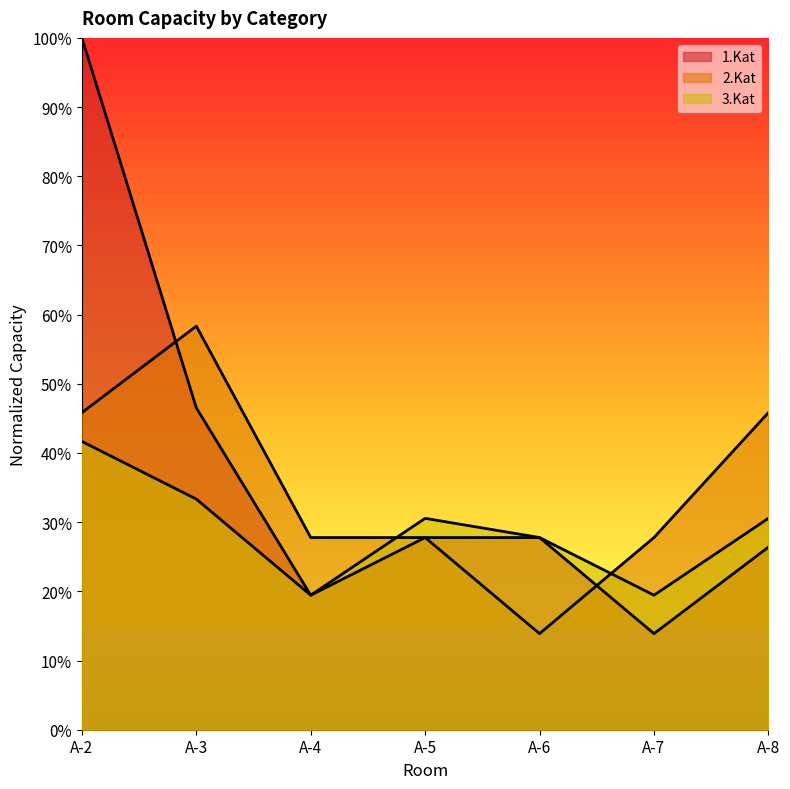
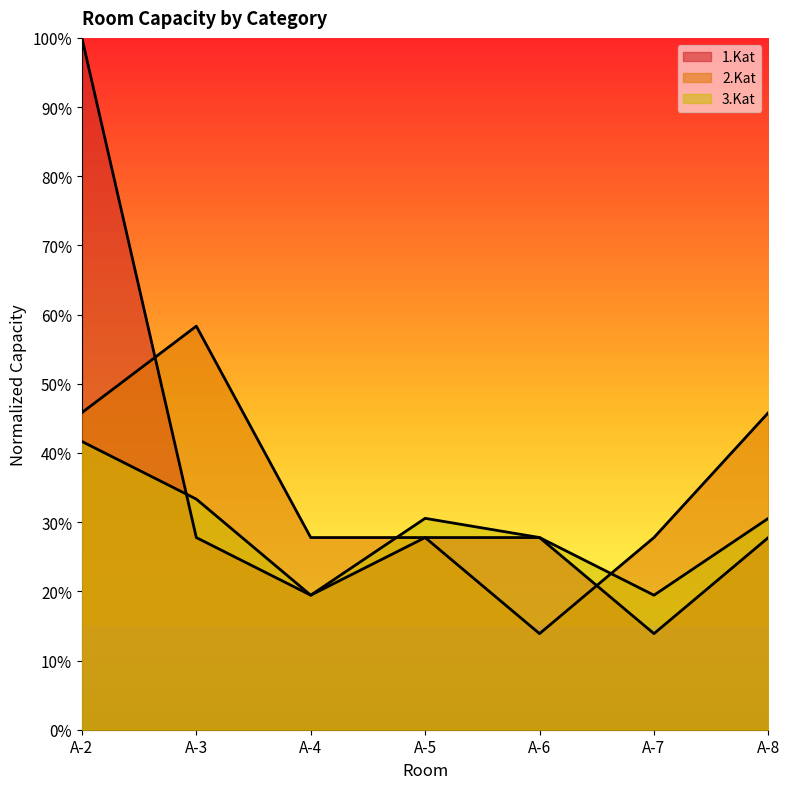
  {
    "1.Kat": {
      "A-2": "100%",
-     "A-3": "47%",
+     "A-3": "28%",
      "A-7": "14%",
-     "A-8": "26%"
+     "A-8": "28%"
    }
  }
